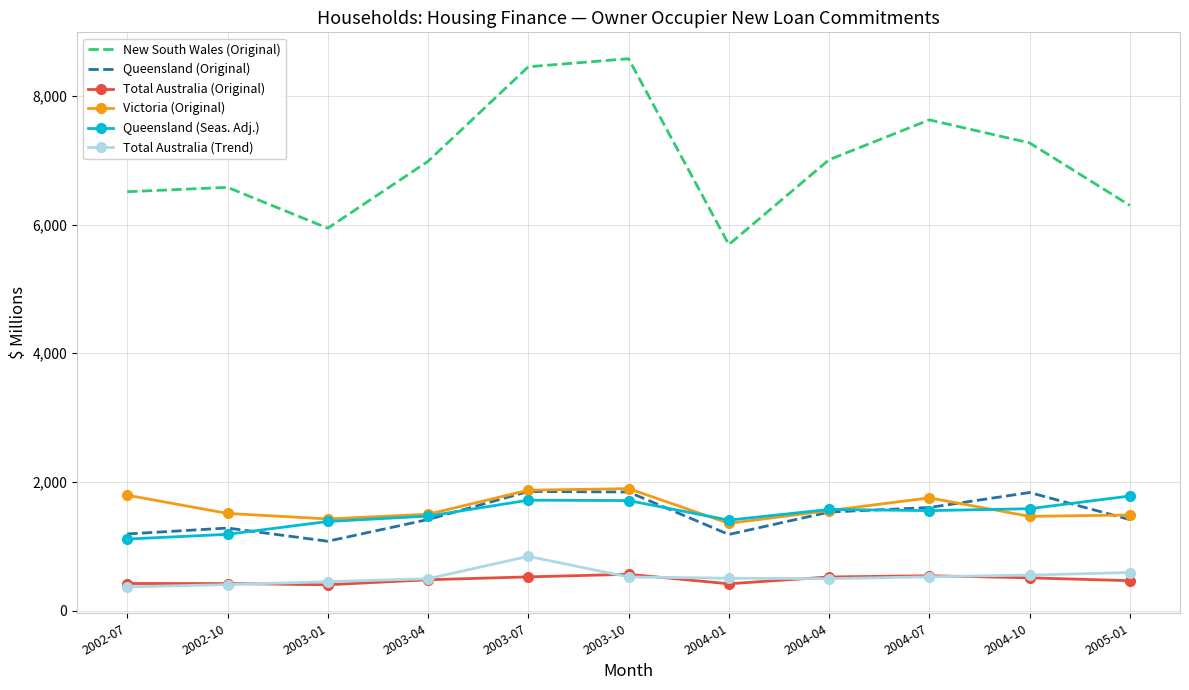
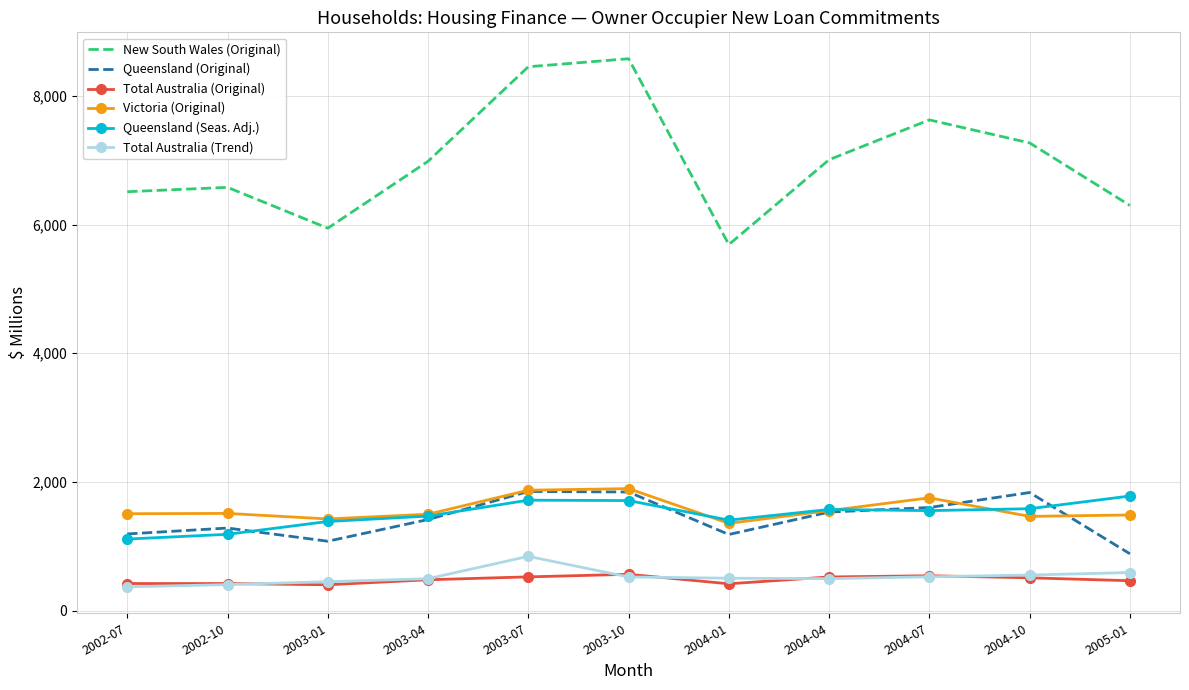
  {
    "New South Wales (Original)": {
      "2002-07": "6,500",
      "2002-10": "6,600",
      "2003-01": "5,900",
      "2003-04": "7,000",
      "2003-07": "8,500",
      "2003-10": "8,600",
      "2004-01": "5,700",
      "2004-04": "7,000",
      "2004-07": "7,600",
      "2004-10": "7,300",
      "2005-01": "6,300"
    },
    "Queensland (Original)": {
      "2002-07": "1,200",
      "2002-10": "1,300",
      "2003-01": "1,100",
      "2003-04": "1,400",
      "2003-10": "1,800",
      "2004-01": "1,200",
      "2004-07": "1,600",
      "2004-10": "1,800",
-     "2005-01": "1,400"
+     "2005-01": "900"
    },
    "Total Australia (Original)": {
      "2002-07": "400",
      "2003-01": "400",
      "2003-07": "500",
      "2003-10": "600",
      "2004-01": "400",
      "2004-10": "500",
      "2005-01": "500"
    },
    "Victoria (Original)": {
-     "2002-07": "1,800",
+     "2002-07": "1,500",
      "2002-10": "1,500",
      "2003-01": "1,400",
      "2003-10": "1,900",
      "2004-01": "1,400",
      "2004-07": "1,800",
      "2004-10": "1,500",
      "2005-01": "1,500"
    },
    "Queensland (Seas. Adj.)": {
      "2002-07": "1,100",
      "2002-10": "1,200",
      "2003-01": "1,400",
      "2003-07": "1,700",
      "2003-10": "1,700",
      "2004-01": "1,400",
      "2004-07": "1,600",
      "2004-10": "1,600",
      "2005-01": "1,800"
    },
    "Total Australia (Trend)": {
      "2002-07": "400",
      "2003-01": "400",
      "2003-07": "800",
      "2003-10": "500",
      "2004-01": "500",
      "2004-10": "600",
      "2005-01": "600"
    }
  }
